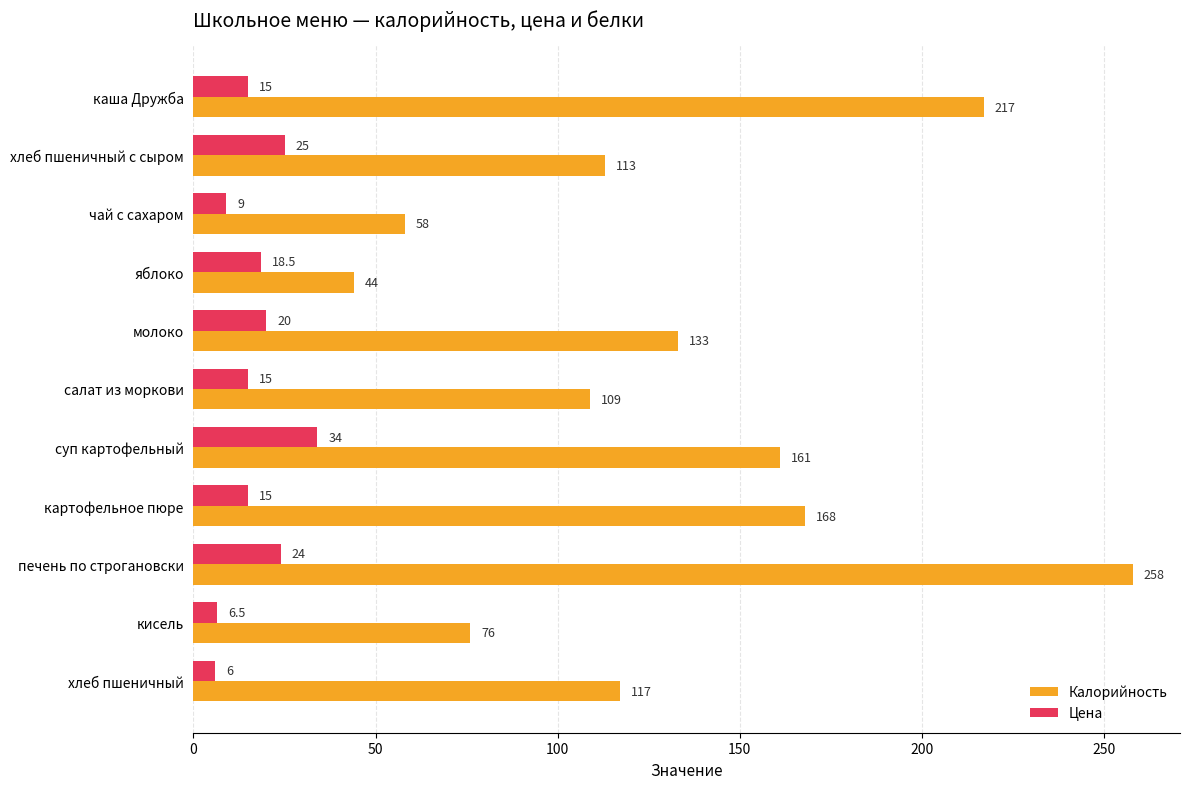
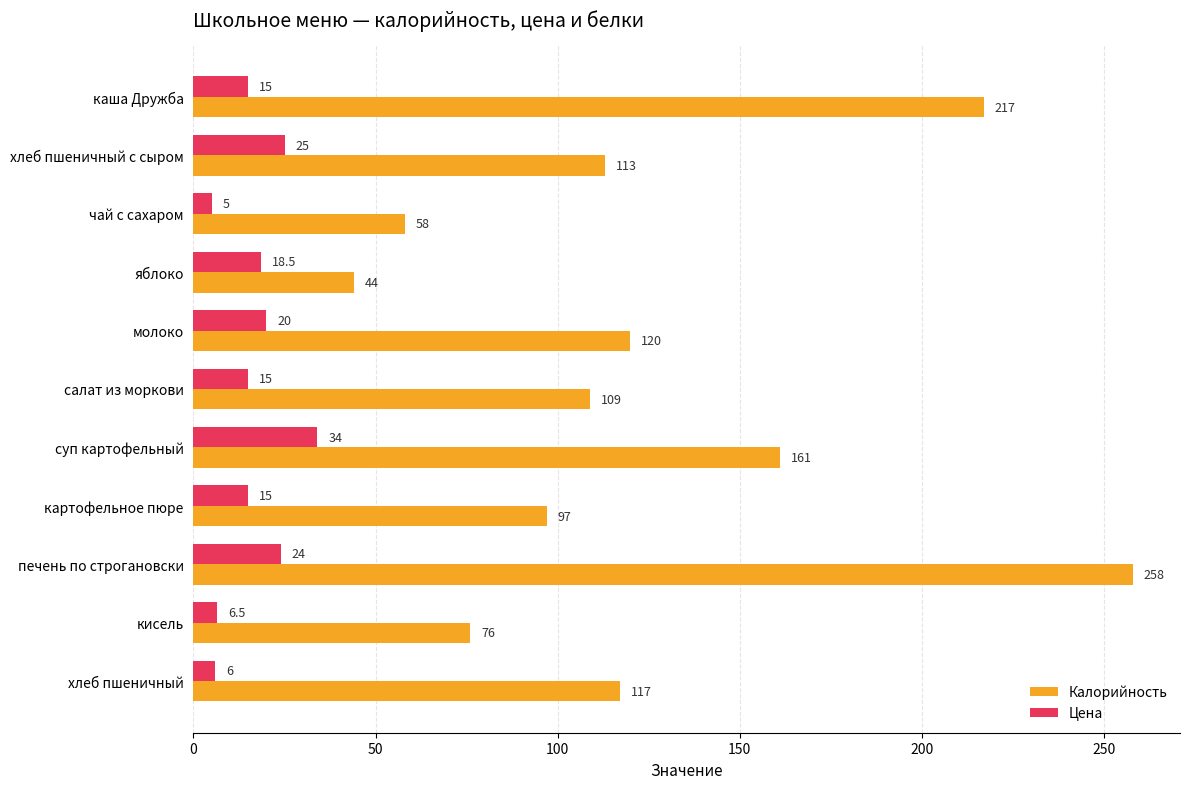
  {
    "Калорийность": {
      "каша Дружба": 217,
      "хлеб пшеничный с сыром": 113,
      "чай с сахаром": 58,
      "яблоко": 44,
-     "молоко": 133,
+     "молоко": 120,
      "салат из моркови": 109,
      "суп картофельный": 161,
-     "картофельное пюре": 168,
+     "картофельное пюре": 97,
      "печень по строгановски": 258,
      "кисель": 76,
      "хлеб пшеничный": 117
    },
    "Цена": {
      "каша Дружба": 15,
      "хлеб пшеничный с сыром": 25,
-     "чай с сахаром": 9,
+     "чай с сахаром": 5,
      "яблоко": 18.5,
      "молоко": 20,
      "салат из моркови": 15,
      "суп картофельный": 34,
      "картофельное пюре": 15,
      "печень по строгановски": 24,
      "кисель": 6.5,
      "хлеб пшеничный": 6
    }
  }
